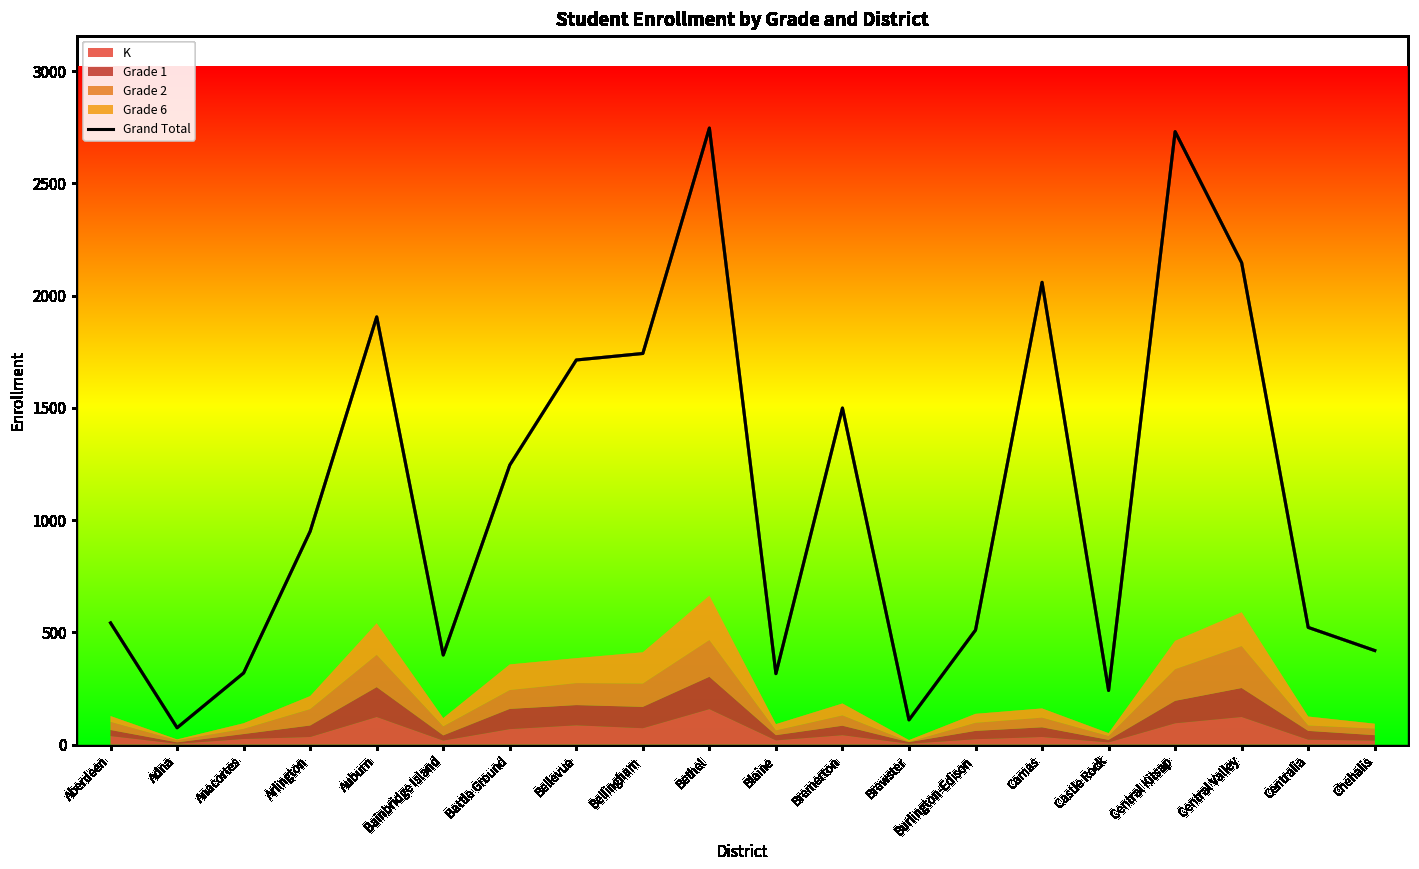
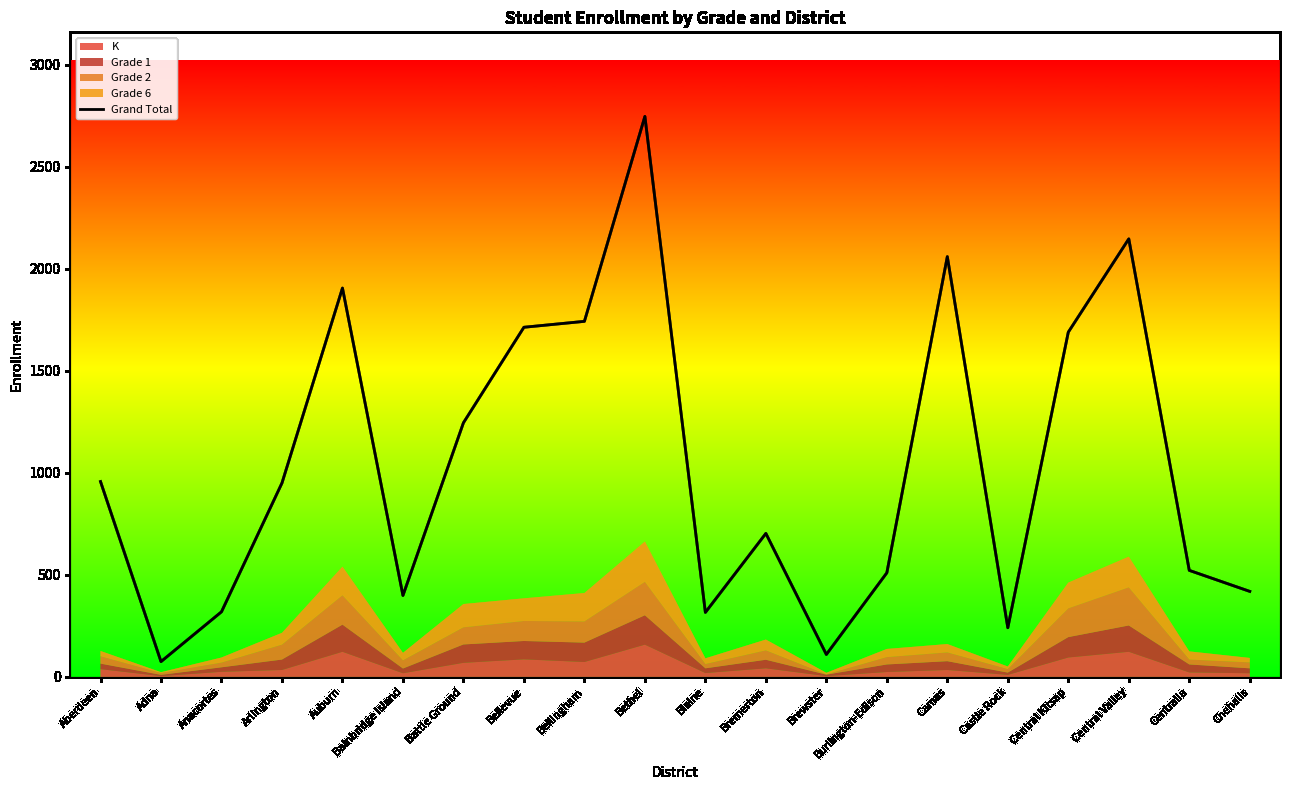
  {
    "Grand Total": {
-     "Aberdeen": 540,
+     "Aberdeen": 960,
      "Adna": 80,
      "Anacortes": 320,
      "Arlington": 950,
      "Auburn": 1910,
      "Bainbridge Island": 400,
      "Battle Ground": 1250,
      "Bellevue": 1710,
      "Bellingham": 1740,
      "Bethel": 2750,
      "Blaine": 320,
-     "Bremerton": 1500,
+     "Bremerton": 700,
      "Brewster": 110,
      "Burlington-Edison": 510,
      "Camas": 2060,
      "Castle Rock": 240,
-     "Central Kitsap": 2730,
+     "Central Kitsap": 1690,
      "Central Valley": 2150,
      "Centralia": 520,
      "Chehalis": 420
    }
  }
